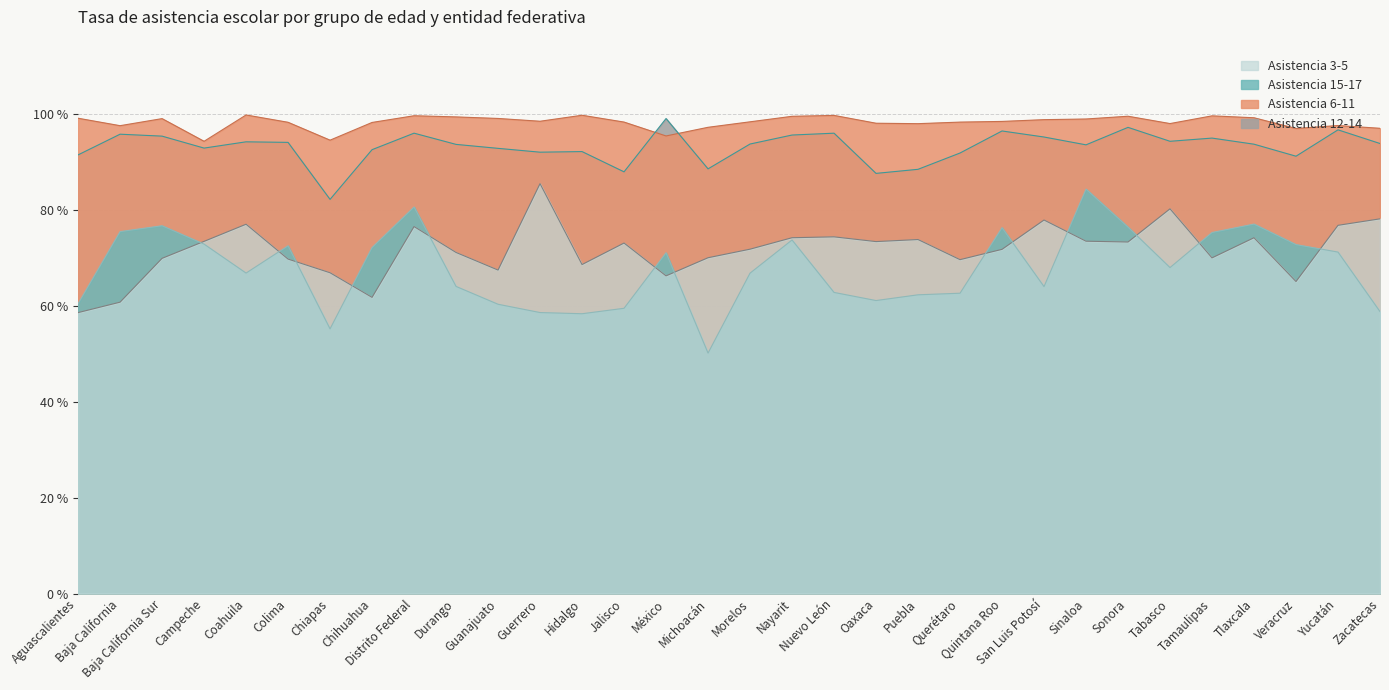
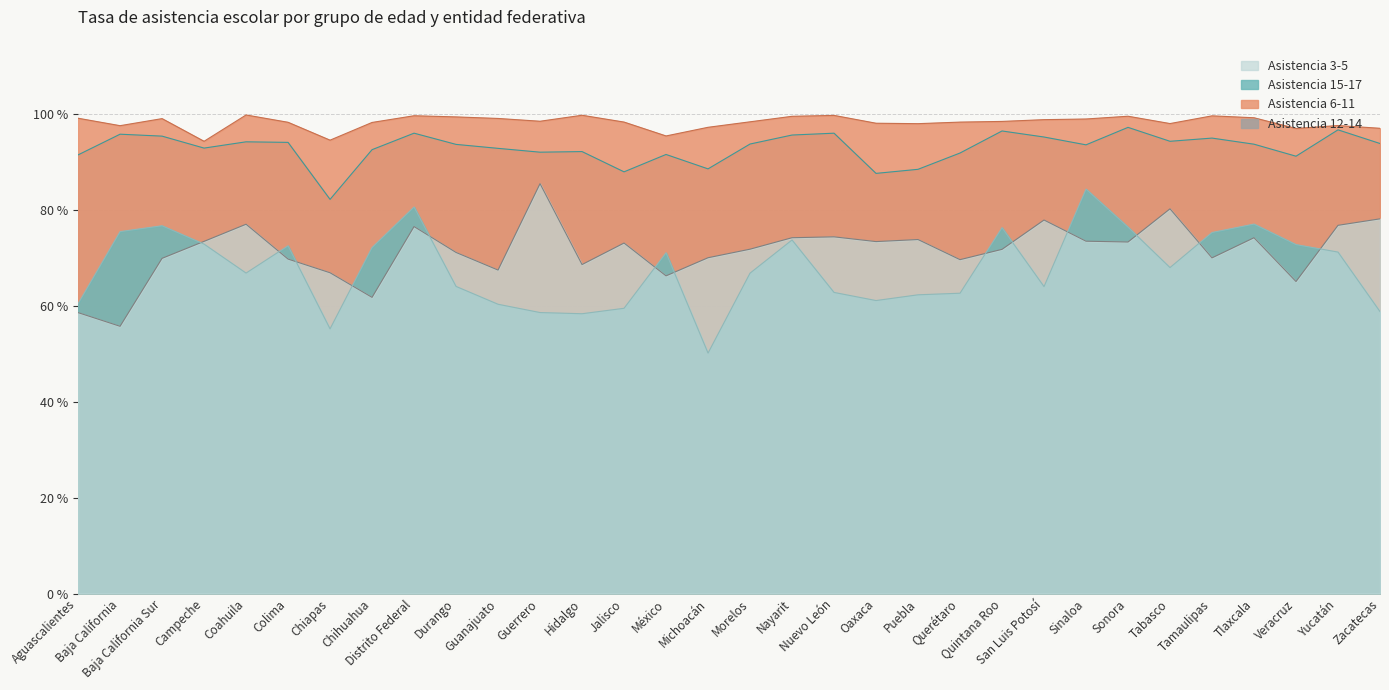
  {
    "Asistencia 12-14": {
      "Aguascalientes": "92 %",
      "Baja California": "96 %",
      "Baja California Sur": "95 %",
      "Campeche": "93 %",
      "Coahuila": "94 %",
      "Colima": "94 %",
      "Chiapas": "82 %",
      "Chihuahua": "93 %",
      "Distrito Federal": "96 %",
      "Durango": "94 %",
      "Guanajuato": "93 %",
      "Guerrero": "92 %",
      "Hidalgo": "92 %",
      "Jalisco": "88 %",
-     "México": "99 %",
+     "México": "92 %",
      "Michoacán": "89 %",
      "Morelos": "94 %",
      "Nayarit": "96 %",
      "Nuevo León": "96 %",
      "Oaxaca": "88 %",
      "Puebla": "89 %",
      "Querétaro": "92 %",
      "Quintana Roo": "97 %",
      "San Luis Potosí": "95 %",
      "Sinaloa": "94 %",
      "Sonora": "97 %",
      "Tabasco": "94 %",
      "Tamaulipas": "95 %",
      "Tlaxcala": "94 %",
      "Veracruz": "91 %",
      "Yucatán": "97 %",
      "Zacatecas": "94 %"
    },
    "Asistencia 6-11": {
      "Aguascalientes": "99 %",
      "Baja California": "98 %",
      "Baja California Sur": "99 %",
      "Campeche": "94 %",
      "Coahuila": "100 %",
      "Colima": "98 %",
      "Chiapas": "95 %",
      "Chihuahua": "98 %",
      "Distrito Federal": "100 %",
      "Durango": "99 %",
      "Guanajuato": "99 %",
      "Guerrero": "99 %",
      "Hidalgo": "100 %",
      "Jalisco": "98 %",
      "México": "95 %",
      "Michoacán": "97 %",
      "Morelos": "98 %",
      "Nayarit": "100 %",
      "Nuevo León": "100 %",
      "Oaxaca": "98 %",
      "Puebla": "98 %",
      "Querétaro": "98 %",
      "Quintana Roo": "99 %",
      "San Luis Potosí": "99 %",
      "Sinaloa": "99 %",
      "Sonora": "100 %",
      "Tabasco": "98 %",
      "Tamaulipas": "100 %",
      "Tlaxcala": "99 %",
      "Veracruz": "97 %",
      "Yucatán": "98 %",
      "Zacatecas": "97 %"
    },
    "Asistencia 15-17": {
      "Aguascalientes": "60 %",
      "Baja California": "76 %",
      "Baja California Sur": "77 %",
      "Campeche": "73 %",
      "Coahuila": "67 %",
      "Colima": "73 %",
      "Chiapas": "55 %",
      "Chihuahua": "72 %",
      "Distrito Federal": "81 %",
      "Durango": "64 %",
      "Guanajuato": "60 %",
      "Guerrero": "59 %",
      "Hidalgo": "58 %",
      "Jalisco": "60 %",
      "México": "71 %",
      "Michoacán": "50 %",
      "Morelos": "67 %",
      "Nuevo León": "63 %",
      "Oaxaca": "61 %",
      "Puebla": "62 %",
      "Querétaro": "63 %",
      "Quintana Roo": "76 %",
      "San Luis Potosí": "64 %",
      "Sinaloa": "84 %",
      "Sonora": "76 %",
      "Tabasco": "68 %",
      "Tamaulipas": "75 %",
      "Tlaxcala": "77 %",
      "Veracruz": "73 %",
      "Yucatán": "71 %",
      "Zacatecas": "59 %"
    },
    "Asistencia 3-5": {
      "Aguascalientes": "59 %",
-     "Baja California": "61 %",
+     "Baja California": "56 %",
      "Baja California Sur": "70 %",
      "Campeche": "73 %",
      "Coahuila": "77 %",
      "Colima": "70 %",
      "Chiapas": "67 %",
      "Chihuahua": "62 %",
      "Distrito Federal": "77 %",
      "Durango": "71 %",
      "Guanajuato": "68 %",
      "Guerrero": "86 %",
      "Hidalgo": "69 %",
      "Jalisco": "73 %",
      "México": "66 %",
      "Michoacán": "70 %",
      "Morelos": "72 %",
      "Nuevo León": "74 %",
      "Oaxaca": "73 %",
      "Puebla": "74 %",
      "Querétaro": "70 %",
      "Quintana Roo": "72 %",
      "San Luis Potosí": "78 %",
      "Sinaloa": "74 %",
      "Sonora": "73 %",
      "Tabasco": "80 %",
      "Tamaulipas": "70 %",
      "Tlaxcala": "74 %",
      "Veracruz": "65 %",
      "Yucatán": "77 %",
      "Zacatecas": "78 %"
    }
  }
